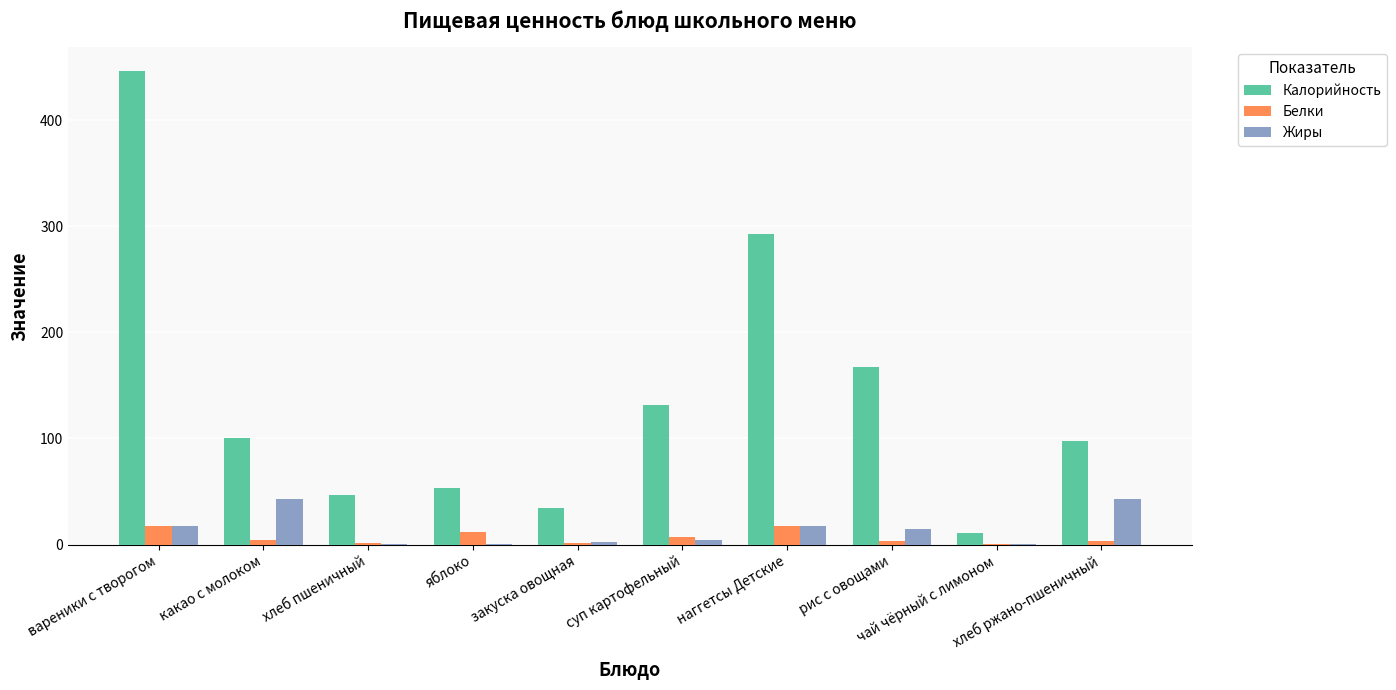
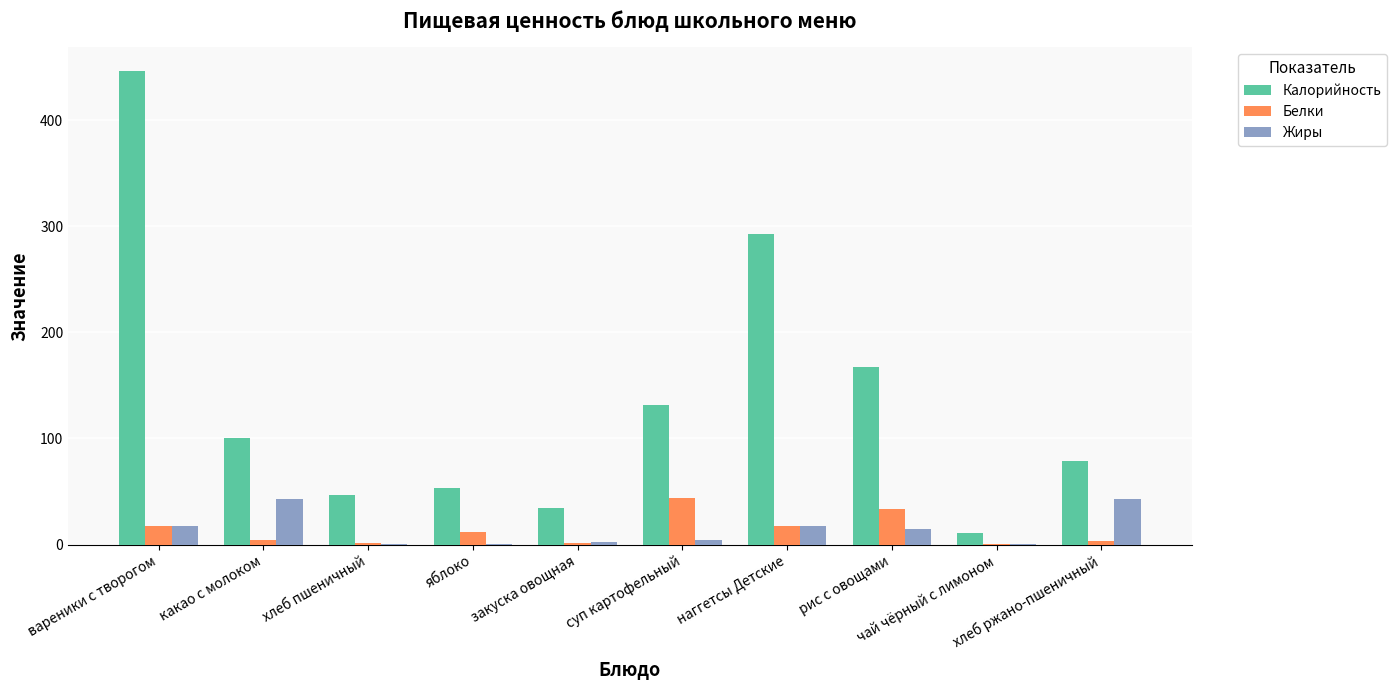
  {
    "Калорийность": {
      "вареники с творогом": 447,
      "какао с молоком": 100,
      "хлеб пшеничный": 47,
      "яблоко": 53,
      "закуска овощная": 34,
      "суп картофельный": 132,
      "наггетсы Детские": 293,
      "рис с овощами": 168,
      "чай чёрный с лимоном": 10,
-     "хлеб ржано-пшеничный": 98
+     "хлеб ржано-пшеничный": 79
    },
    "Белки": {
      "вареники с творогом": 18,
      "какао с молоком": 5,
      "яблоко": 12,
-     "суп картофельный": 7,
+     "суп картофельный": 44,
      "наггетсы Детские": 18,
-     "рис с овощами": 3,
+     "рис с овощами": 34,
      "хлеб ржано-пшеничный": 3
    },
    "Жиры": {
      "вареники с творогом": 17,
      "какао с молоком": 43,
      "суп картофельный": 5,
      "наггетсы Детские": 17,
      "рис с овощами": 15,
      "хлеб ржано-пшеничный": 43
    }
  }
